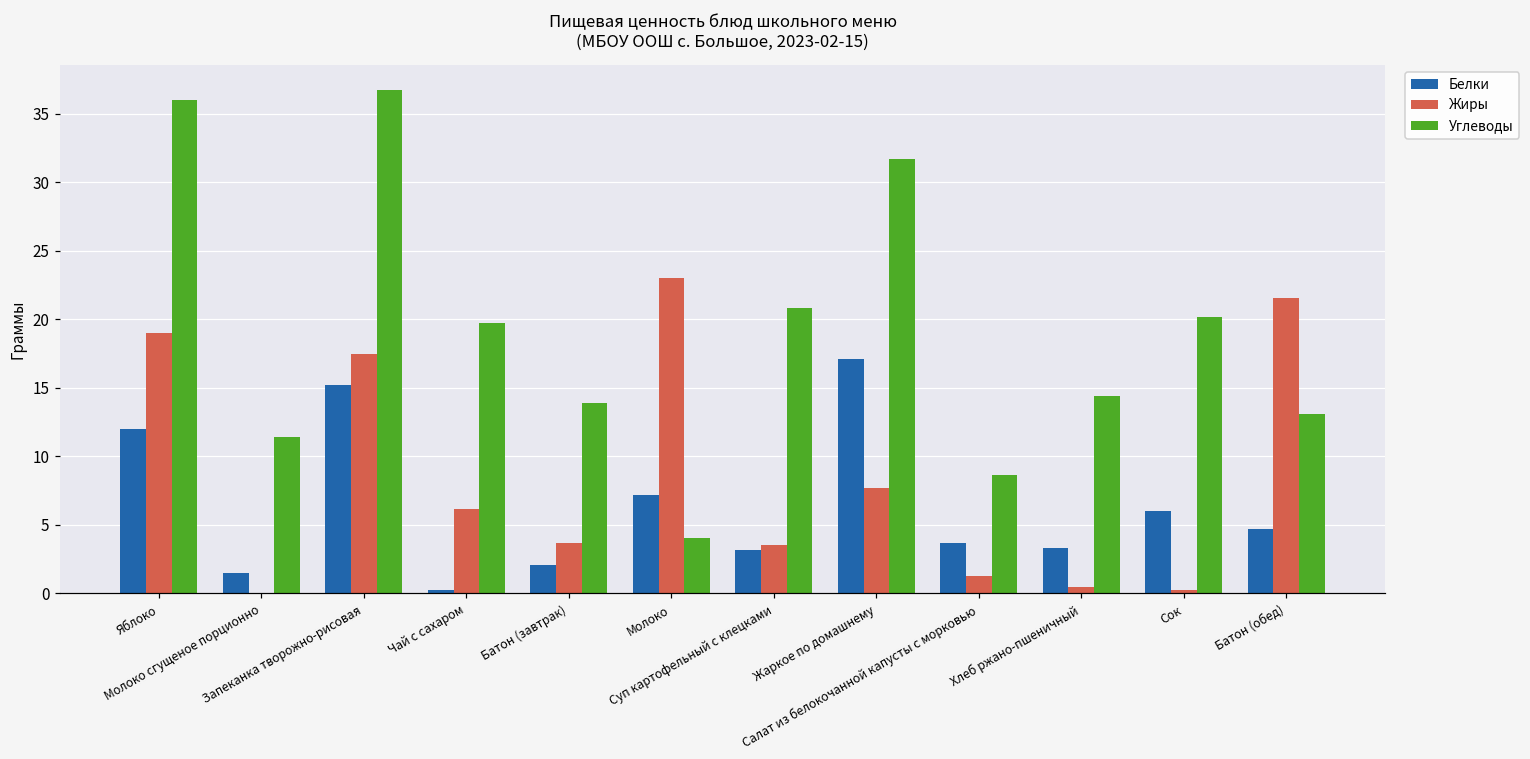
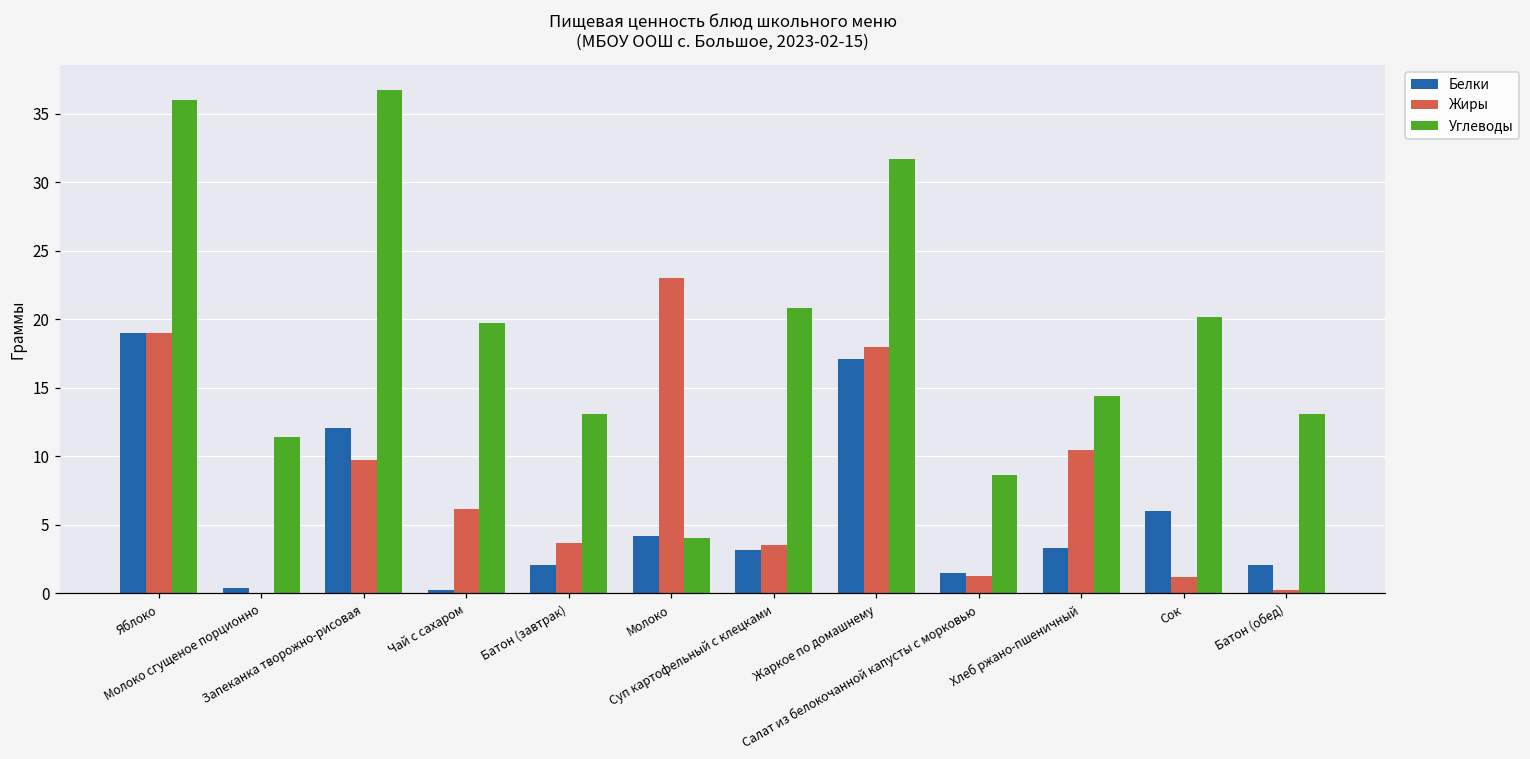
  {
    "Белки": {
-     "Яблоко": 12,
-     "Молоко сгущеное порционно": 1.5,
-     "Запеканка творожно-рисовая": 15.2,
+     "Яблоко": 19,
+     "Молоко сгущеное порционно": 0.4,
+     "Запеканка творожно-рисовая": 12.1,
      "Батон (завтрак)": 2.0,
-     "Молоко": 7.2,
+     "Молоко": 4.2,
      "Суп картофельный с клецками": 3.2,
      "Жаркое по домашнему": 17.1,
-     "Салат из белокочанной капусты с морковью": 3.7,
+     "Салат из белокочанной капусты с морковью": 1.5,
      "Хлеб ржано-пшеничный": 3.3,
      "Сок": 6.0,
-     "Батон (обед)": 4.7
+     "Батон (обед)": 2.0
    },
    "Жиры": {
      "Яблоко": 19.0,
      "Молоко сгущеное порционно": 0.0,
-     "Запеканка творожно-рисовая": 17.5,
+     "Запеканка творожно-рисовая": 9.8,
      "Чай с сахаром": 6.1,
      "Батон (завтрак)": 3.7,
      "Молоко": 23.0,
      "Суп картофельный с клецками": 3.6,
-     "Жаркое по домашнему": 7.7,
+     "Жаркое по домашнему": 18.0,
      "Салат из белокочанной капусты с морковью": 1.3,
-     "Хлеб ржано-пшеничный": 0.5,
-     "Сок": 0.2,
-     "Батон (обед)": 21.5
+     "Хлеб ржано-пшеничный": 10.5,
+     "Сок": 1.2,
+     "Батон (обед)": 0.2
    },
    "Углеводы": {
      "Яблоко": 36.0,
      "Молоко сгущеное порционно": 11.4,
      "Запеканка творожно-рисовая": 36.7,
      "Чай с сахаром": 19.7,
-     "Батон (завтрак)": 13.9,
+     "Батон (завтрак)": 13.1,
      "Молоко": 4.0,
      "Суп картофельный с клецками": 20.8,
      "Жаркое по домашнему": 31.7,
      "Салат из белокочанной капусты с морковью": 8.7,
      "Хлеб ржано-пшеничный": 14.4,
      "Сок": 20.2,
      "Батон (обед)": 13.1
    }
  }
